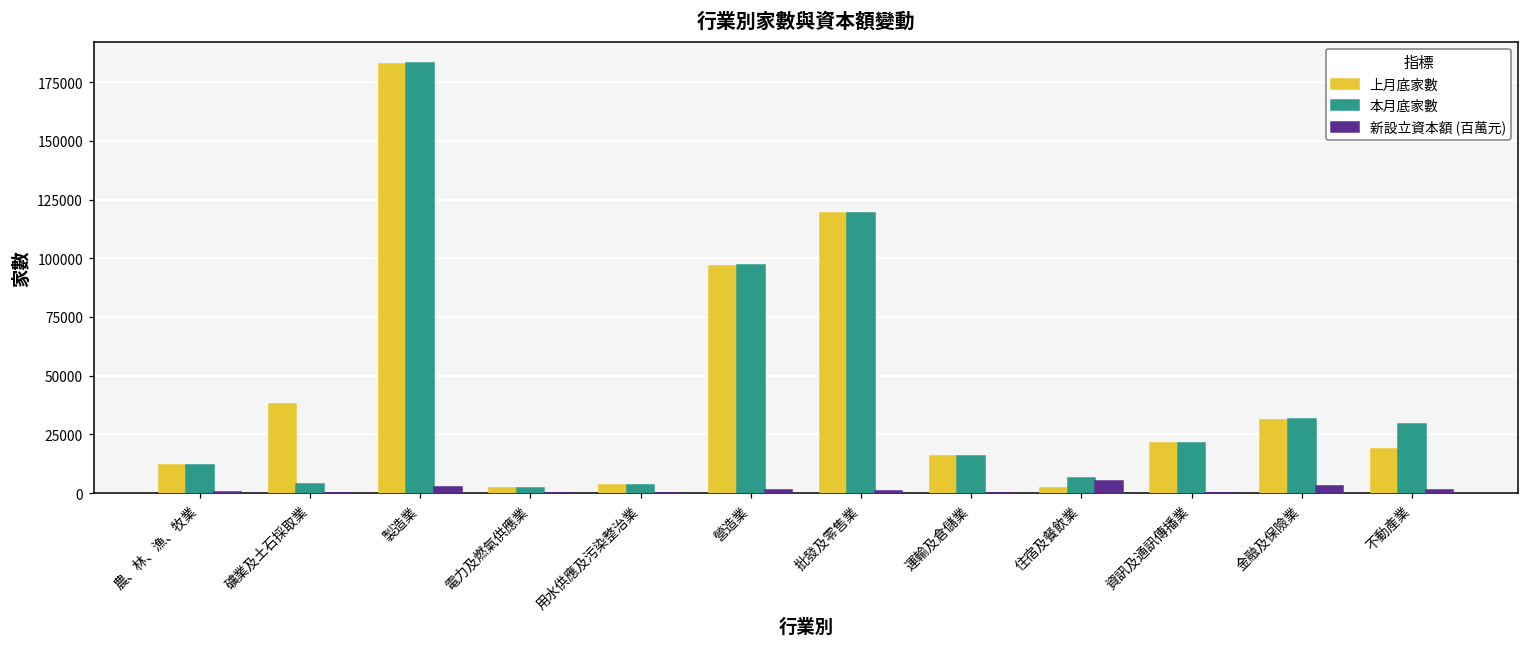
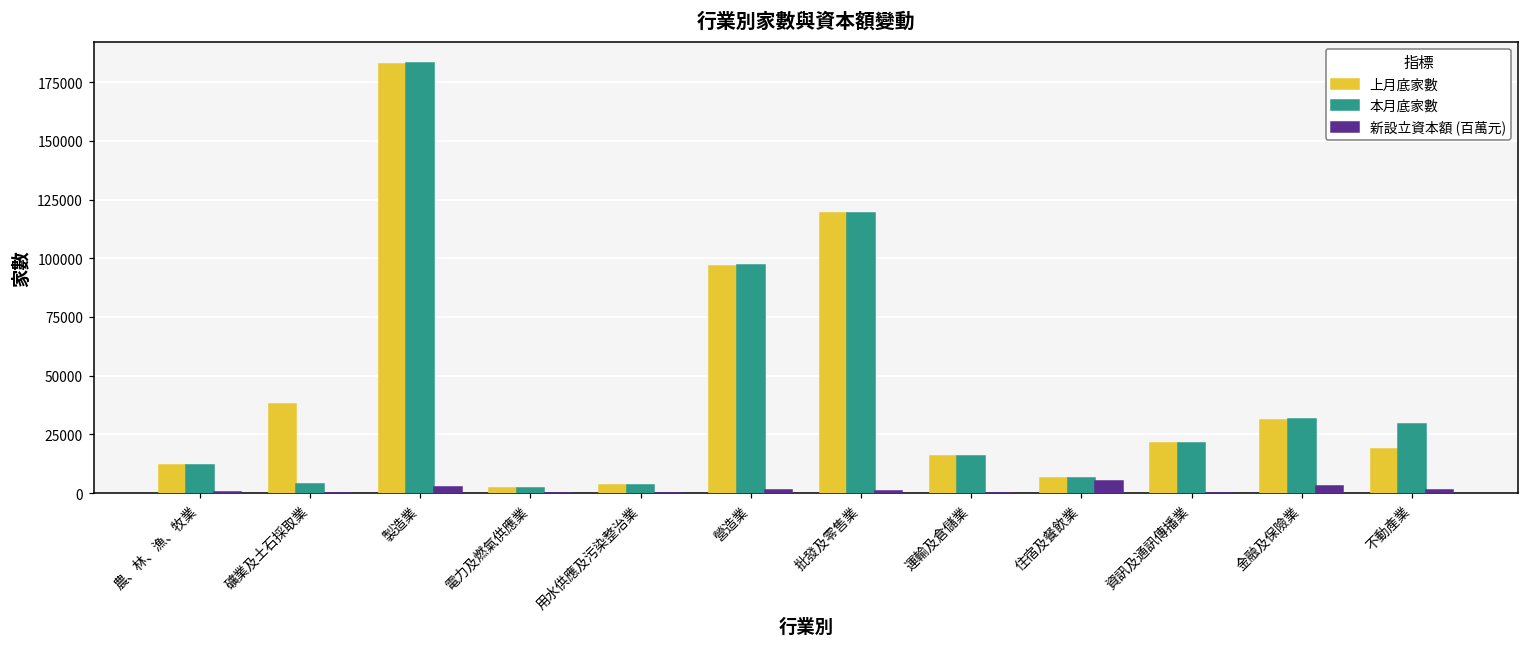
  {
    "上月底家數": {
      "農、林、漁、牧業": 12000,
      "礦業及土石採取業": 38000,
      "製造業": 183000,
      "電力及燃氣供應業": 2000,
      "用水供應及污染整治業": 4000,
      "營造業": 97000,
      "批發及零售業": 119000,
      "運輸及倉儲業": 16000,
-     "住宿及餐飲業": 2000,
+     "住宿及餐飲業": 6000,
      "資訊及通訊傳播業": 21000,
      "金融及保險業": 31000,
      "不動產業": 19000
    },
    "本月底家數": {
      "農、林、漁、牧業": 12000,
      "礦業及土石採取業": 4000,
      "製造業": 183000,
      "電力及燃氣供應業": 2000,
      "用水供應及污染整治業": 4000,
      "營造業": 97000,
      "批發及零售業": 119000,
      "運輸及倉儲業": 16000,
      "住宿及餐飲業": 6000,
      "資訊及通訊傳播業": 21000,
      "金融及保險業": 31000,
      "不動產業": 30000
    },
    "新設立資本額 (百萬元)": {
      "製造業": 3000,
      "營造業": 1000,
      "住宿及餐飲業": 5000,
      "金融及保險業": 3000,
      "不動產業": 1000
    }
  }
